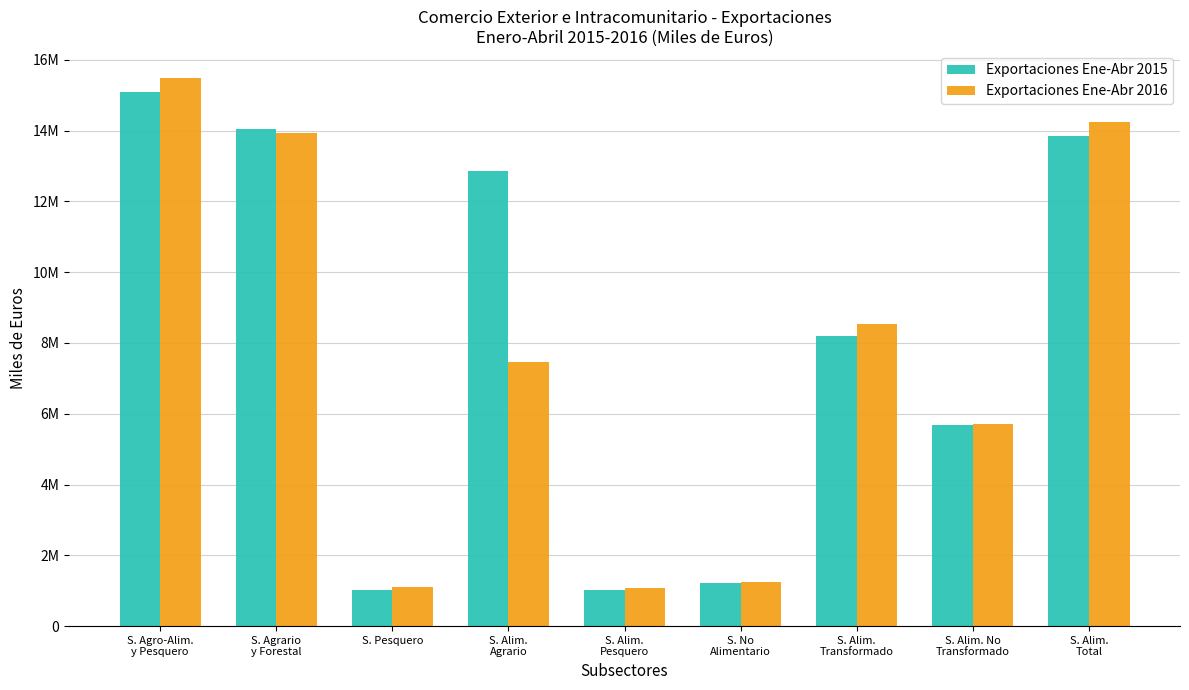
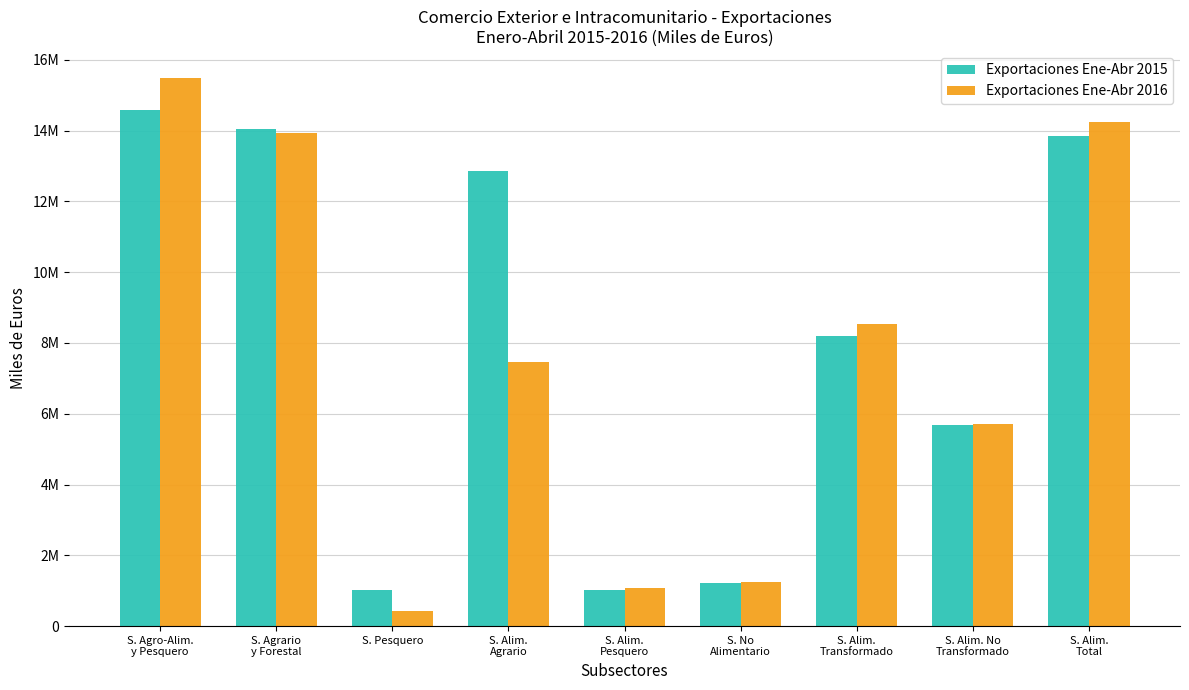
  {
    "Exportaciones Ene-Abr 2015": {
-     "S. Agro-Alim. y Pesquero": 15100000,
+     "S. Agro-Alim. y Pesquero": 14600000,
      "S. Agrario y Forestal": 14100000,
      "S. Pesquero": 1000000,
      "S. Alim. Agrario": 12800000,
      "S. Alim. Pesquero": 1000000,
      "S. No Alimentario": 1200000,
      "S. Alim. Transformado": 8200000,
      "S. Alim. No Transformado": 5700000,
      "S. Alim. Total": 13900000
    },
    "Exportaciones Ene-Abr 2016": {
      "S. Agro-Alim. y Pesquero": 15500000,
      "S. Agrario y Forestal": 13900000,
-     "S. Pesquero": 1100000,
+     "S. Pesquero": 400000,
      "S. Alim. Agrario": 7500000,
      "S. Alim. Pesquero": 1100000,
      "S. No Alimentario": 1200000,
      "S. Alim. Transformado": 8500000,
      "S. Alim. No Transformado": 5700000,
      "S. Alim. Total": 14200000
    }
  }
